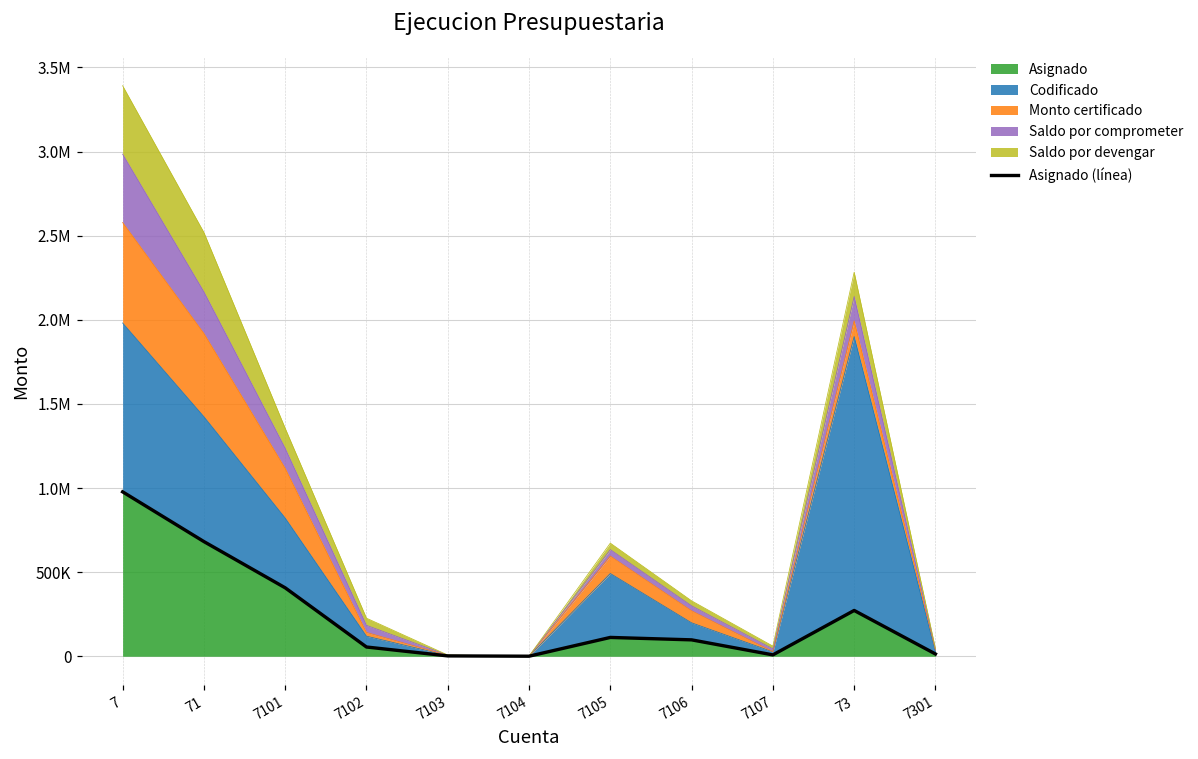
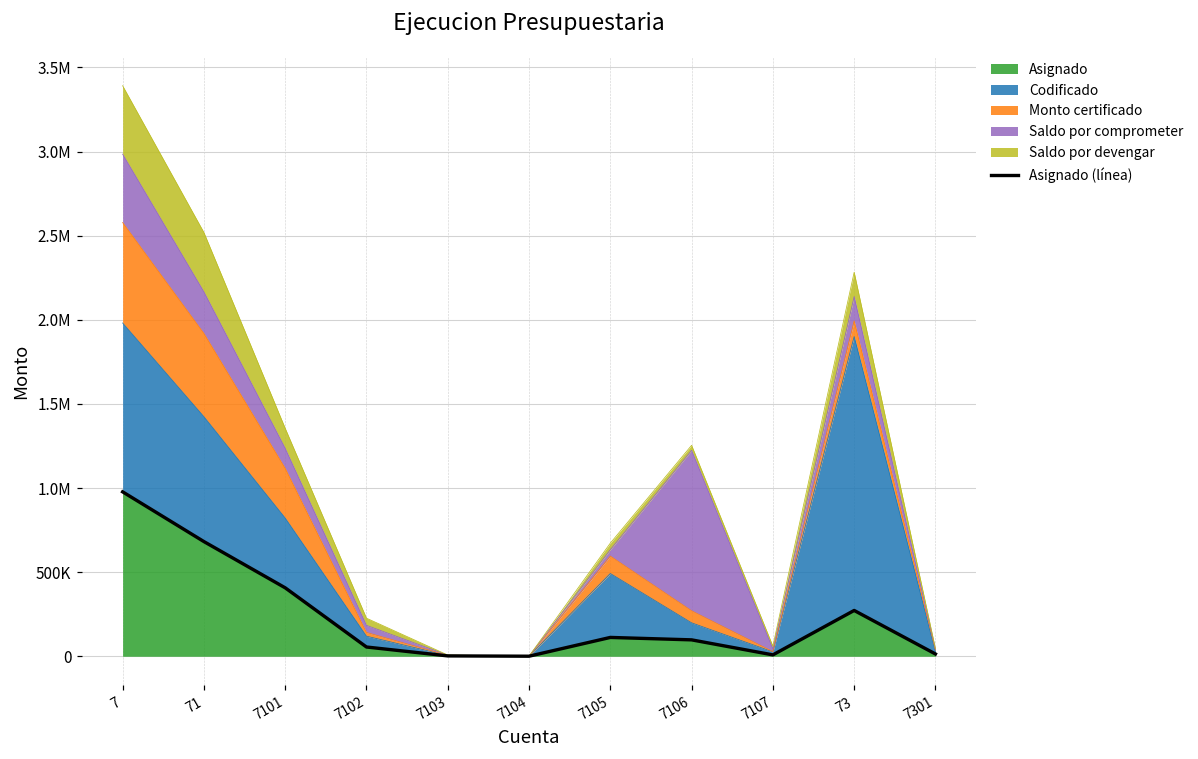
  {
    "Asignado": {
      "7": 980000,
      "71": 680000,
      "7101": 410000,
      "7102": 50000,
      "7105": 110000,
      "7106": 100000,
      "7107": 10000,
      "73": 270000
    },
    "Codificado": {
      "7": 1000000,
      "71": 740000,
      "7101": 410000,
      "7102": 60000,
      "7105": 380000,
      "7106": 100000,
      "73": 1630000
    },
    "Monto certificado": {
      "7": 600000,
      "71": 490000,
      "7101": 300000,
      "7102": 20000,
      "7105": 100000,
      "7106": 70000,
      "73": 90000
    },
    "Saldo por comprometer": {
      "7": 410000,
      "71": 250000,
      "7101": 120000,
      "7102": 40000,
      "7105": 40000,
-     "7106": 30000,
+     "7106": 950000,
      "73": 140000
    },
    "Saldo por devengar": {
      "7": 410000,
      "71": 350000,
      "7101": 120000,
      "7102": 40000,
      "7105": 40000,
      "7106": 30000,
      "73": 140000
    }
  }
